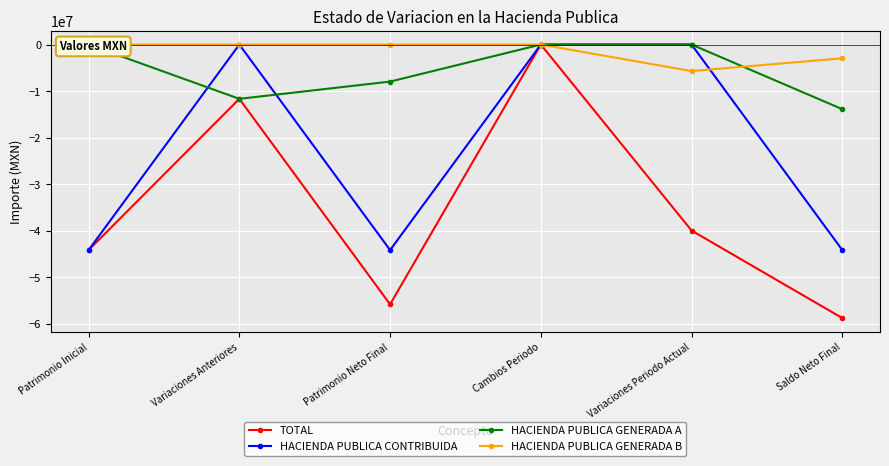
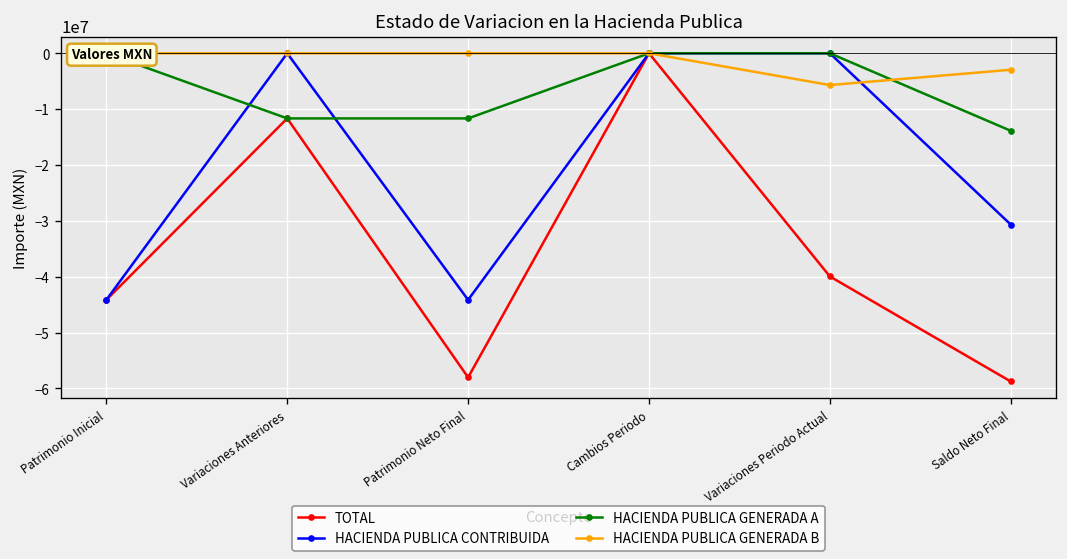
  {
    "TOTAL": {
-     "Patrimonio Neto Final": -56000000,
+     "Patrimonio Neto Final": -58000000,
      "Variaciones Periodo Actual": -40000000,
      "Saldo Neto Final": -59000000
    },
    "HACIENDA PUBLICA CONTRIBUIDA": {
      "Patrimonio Neto Final": -44000000,
-     "Saldo Neto Final": -44000000
+     "Saldo Neto Final": -31000000
    },
    "HACIENDA PUBLICA GENERADA A": {
-     "Patrimonio Neto Final": -8000000,
+     "Patrimonio Neto Final": -12000000,
      "Saldo Neto Final": -14000000
    },
    "HACIENDA PUBLICA GENERADA B": {
      "Patrimonio Neto Final": 0,
      "Variaciones Periodo Actual": -6000000,
      "Saldo Neto Final": -3000000
    }
  }
